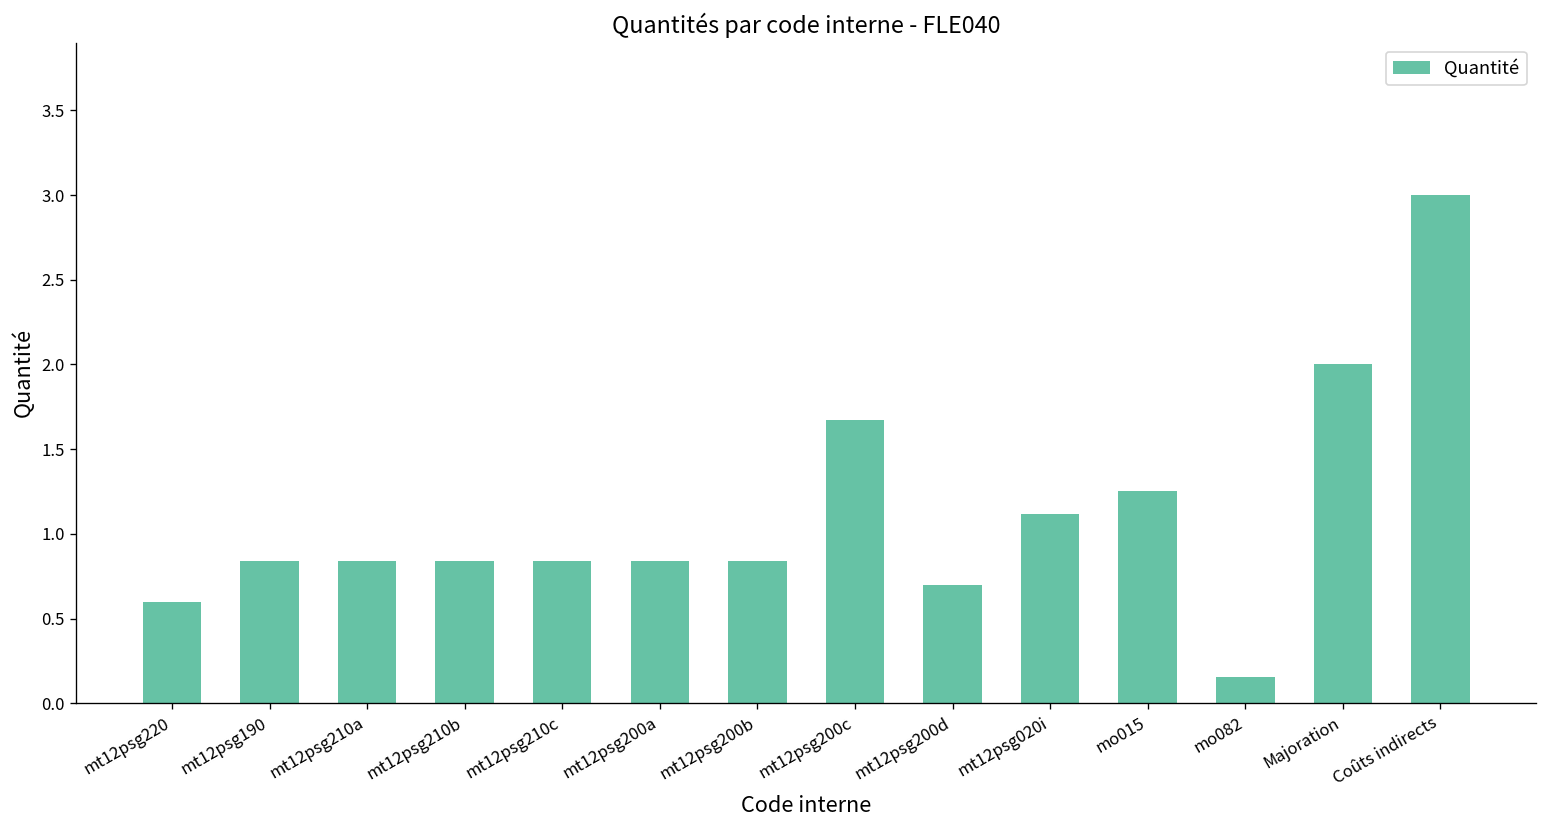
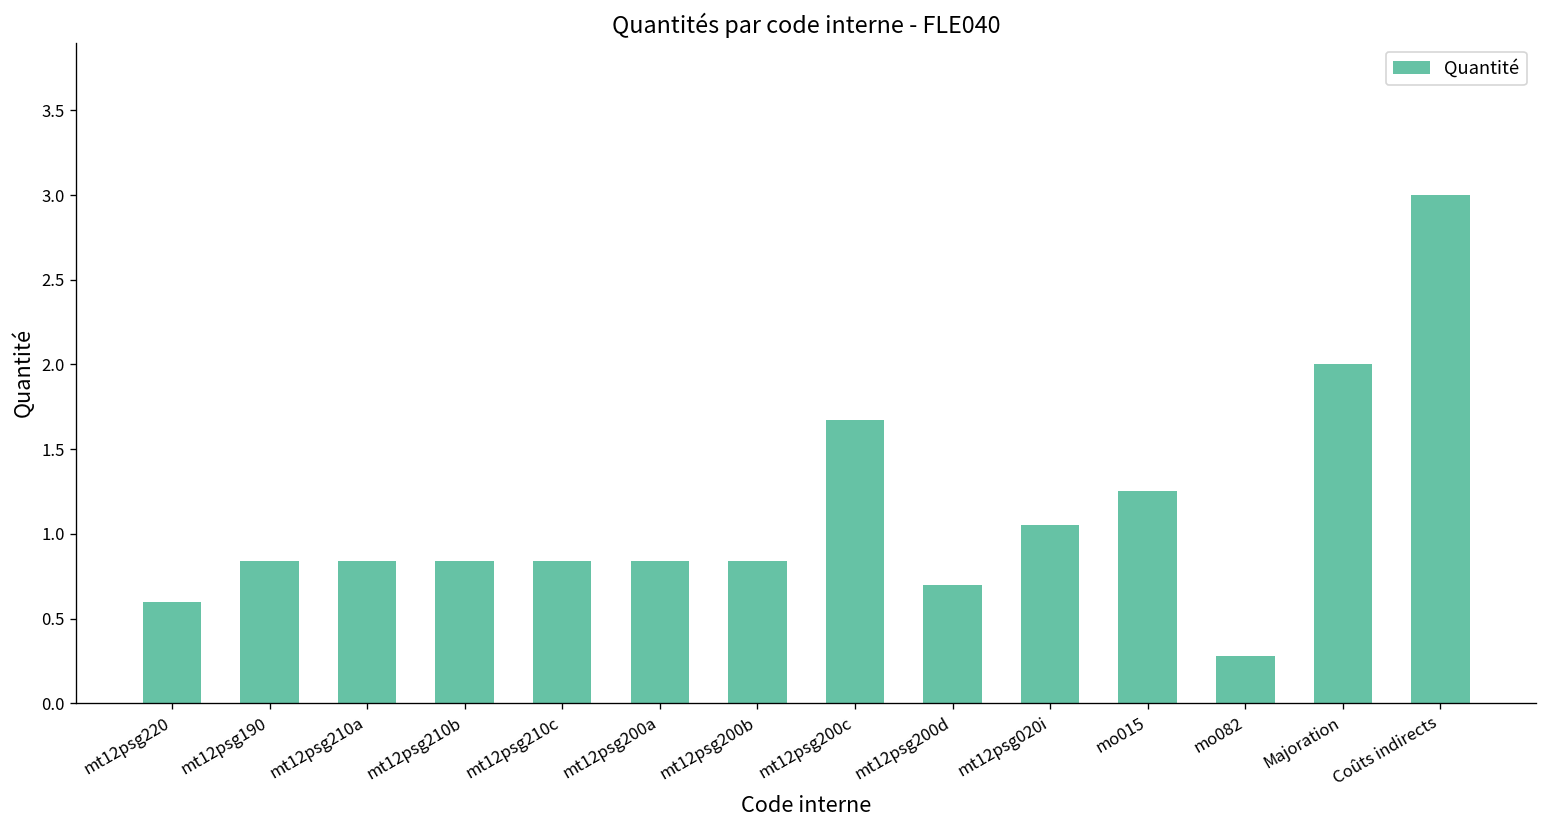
  {
    "mt12psg220": 0.60,
    "mt12psg190": 0.84,
    "mt12psg210a": 0.84,
    "mt12psg210b": 0.84,
    "mt12psg210c": 0.84,
    "mt12psg200a": 0.84,
    "mt12psg200b": 0.84,
    "mt12psg200c": 1.67,
    "mt12psg200d": 0.70,
-   "mt12psg020i": 1.12,
+   "mt12psg020i": 1.05,
    "mo015": 1.25,
-   "mo082": 0.15,
+   "mo082": 0.28,
    "Majoration": 2.00,
    "Coûts indirects": 3.00
  }
